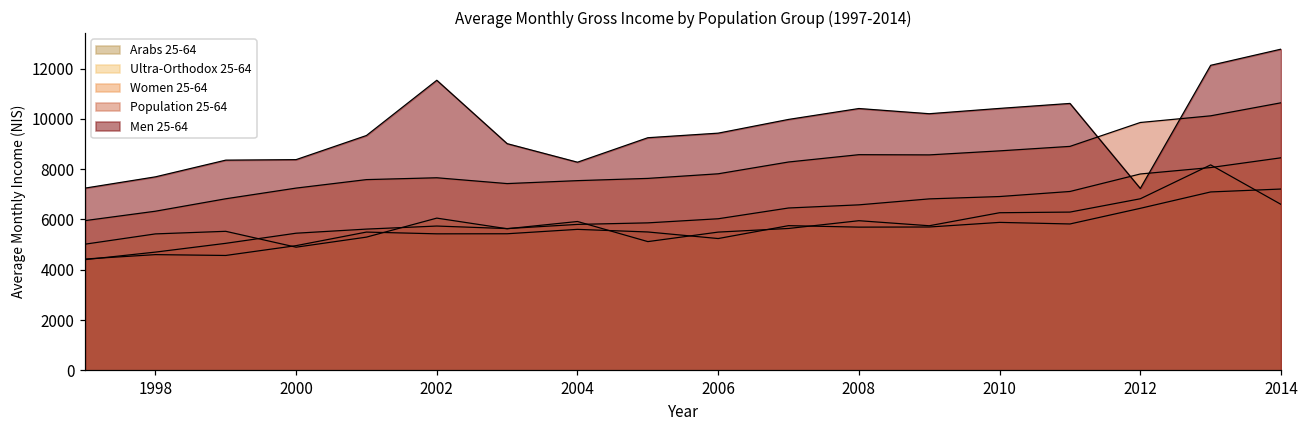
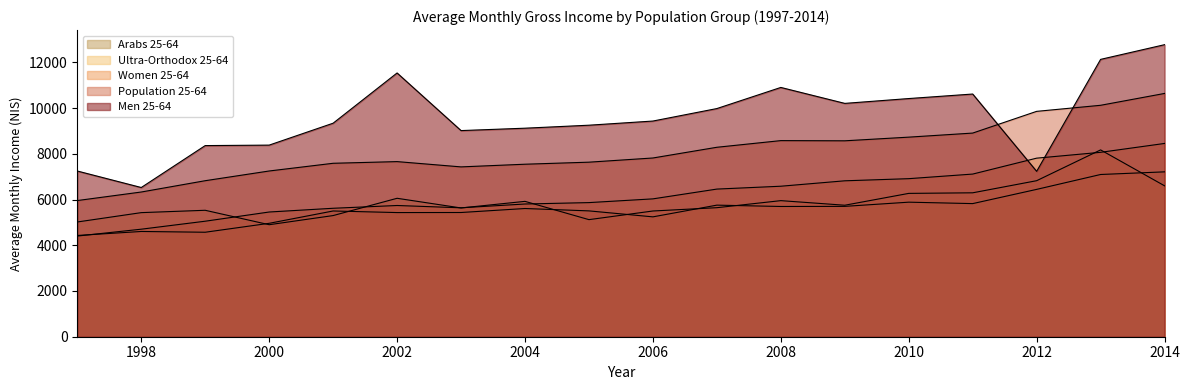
  {
    "Men 25-64": {
-     "1998": 7700,
+     "1998": 6500,
      "2000": 8400,
      "2002": 11500,
-     "2004": 8300,
+     "2004": 9100,
      "2006": 9400,
-     "2008": 10400,
+     "2008": 10900,
      "2010": 10400,
      "2012": 7200,
      "2014": 12800
    }
  }
